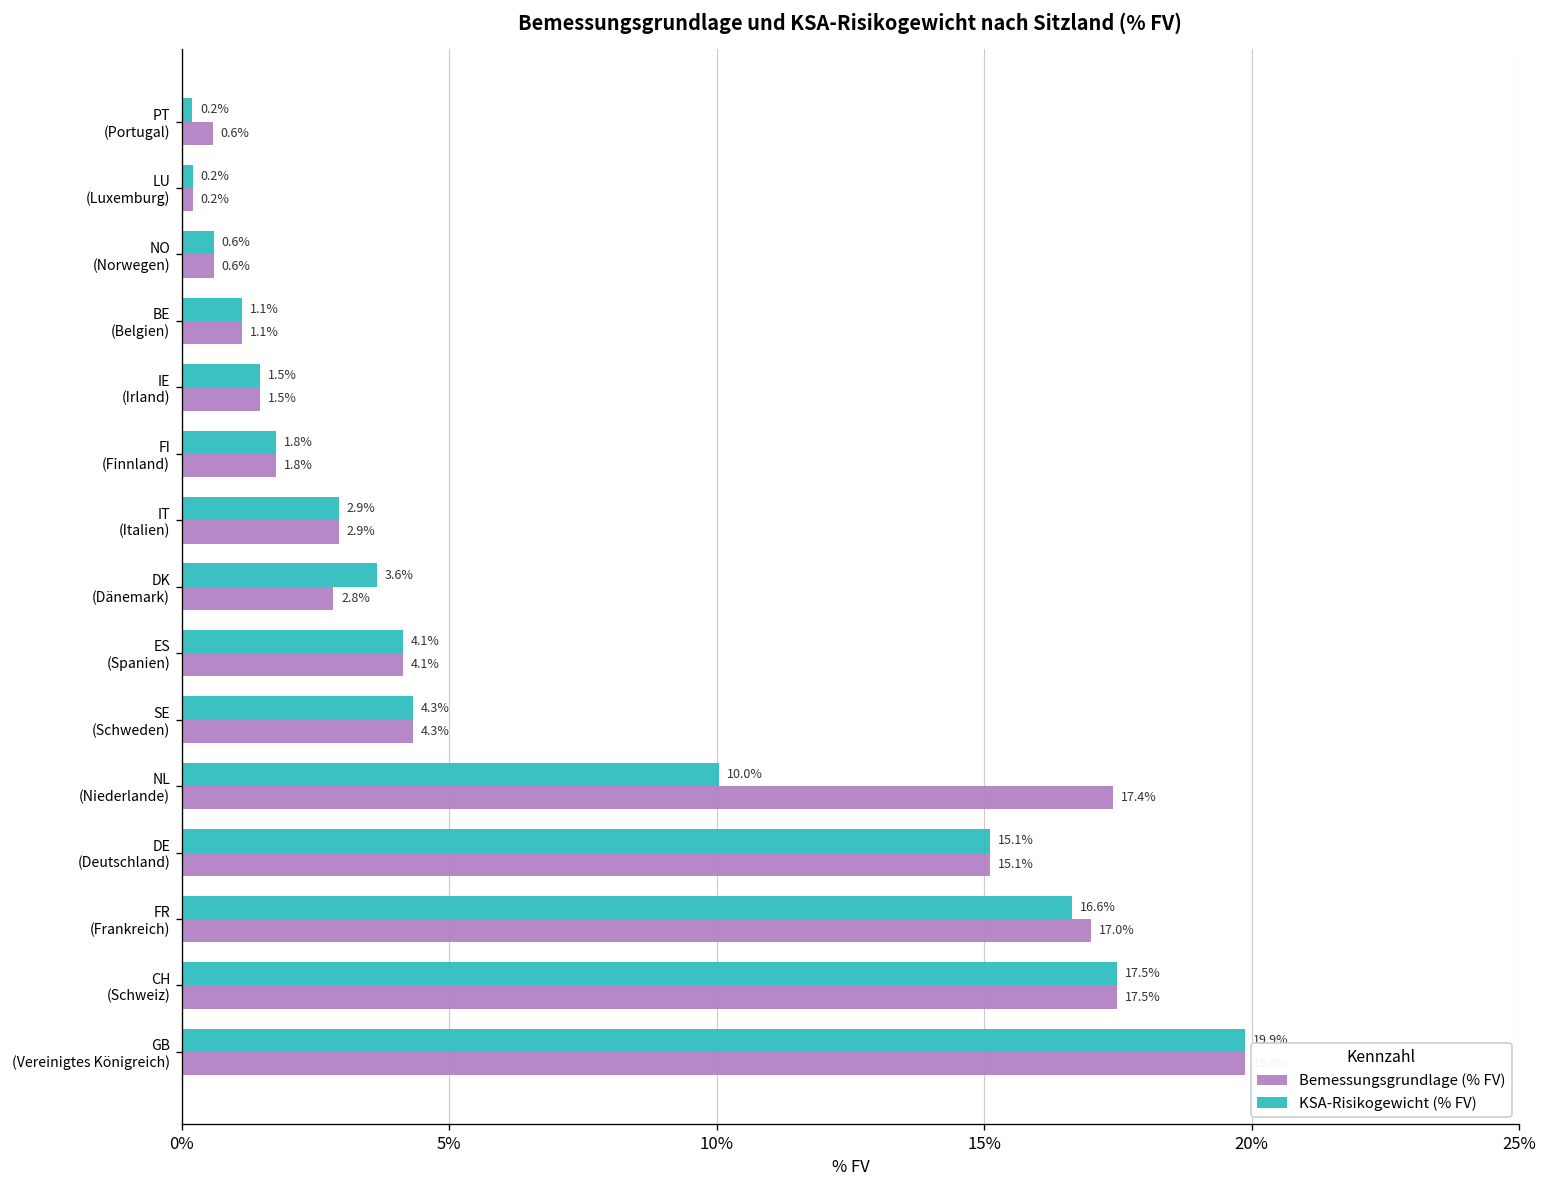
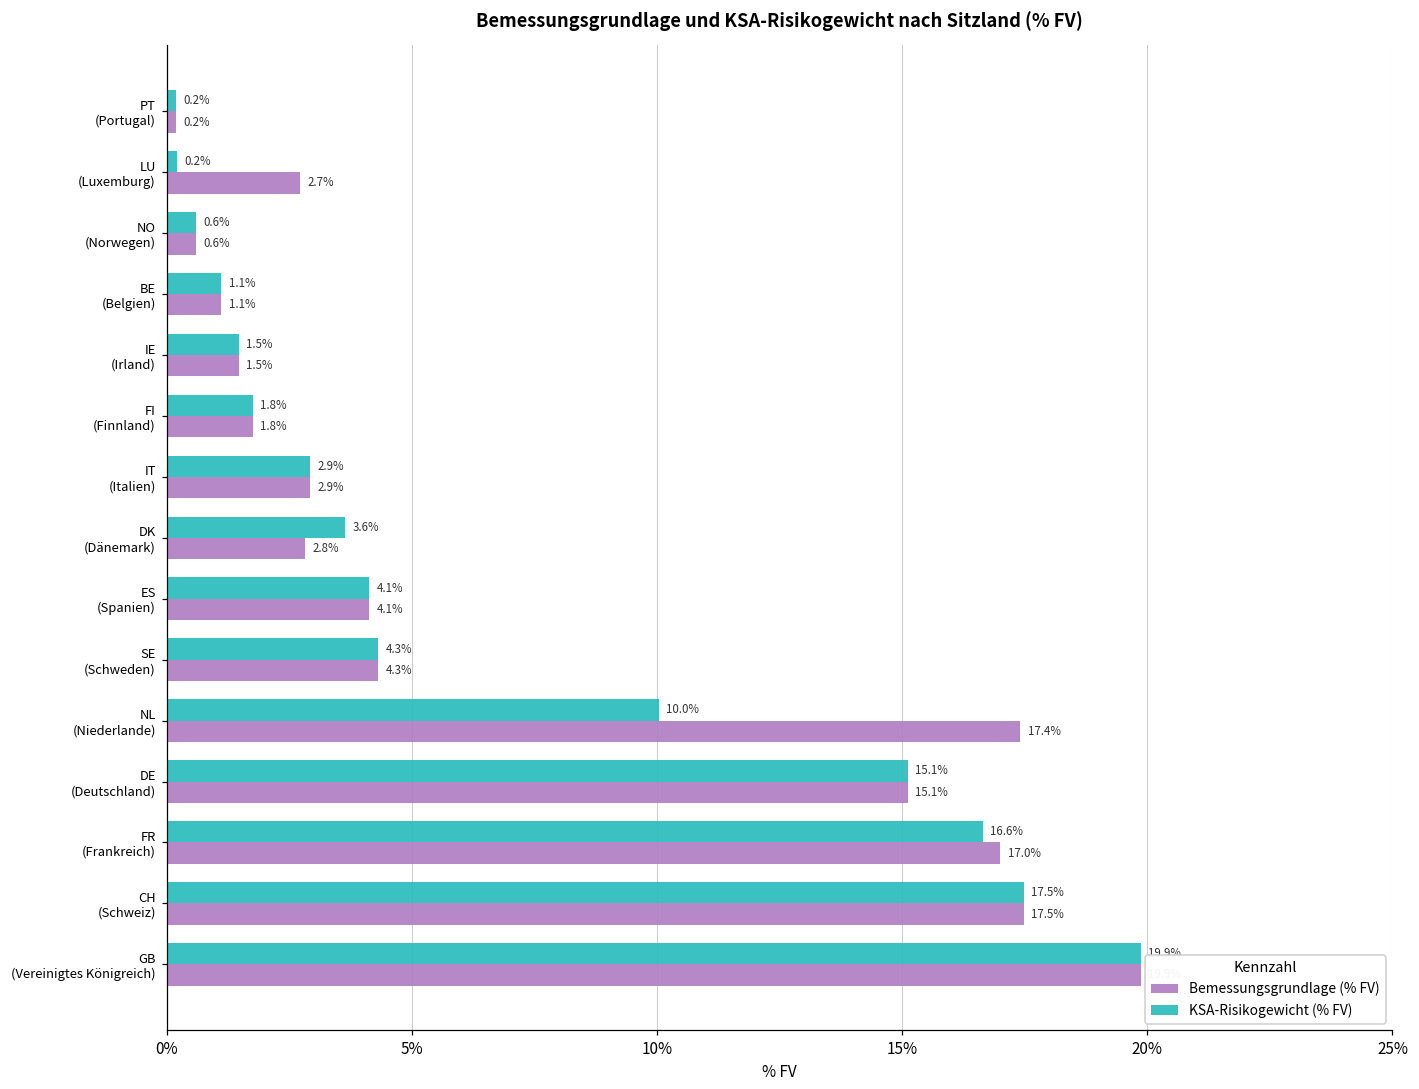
  {
    "Bemessungsgrundlage (% FV)": {
-     "PT (Portugal)": "0.6%",
-     "LU (Luxemburg)": "0.2%",
+     "PT (Portugal)": "0.2%",
+     "LU (Luxemburg)": "2.7%",
      "NO (Norwegen)": "0.6%",
      "BE (Belgien)": "1.1%",
      "IE (Irland)": "1.5%",
      "FI (Finnland)": "1.8%",
      "IT (Italien)": "2.9%",
      "DK (Dänemark)": "2.8%",
      "ES (Spanien)": "4.1%",
      "SE (Schweden)": "4.3%",
      "NL (Niederlande)": "17.4%",
      "DE (Deutschland)": "15.1%",
      "FR (Frankreich)": "17.0%",
      "CH (Schweiz)": "17.5%"
    },
    "KSA-Risikogewicht (% FV)": {
      "PT (Portugal)": "0.2%",
      "LU (Luxemburg)": "0.2%",
      "NO (Norwegen)": "0.6%",
      "BE (Belgien)": "1.1%",
      "IE (Irland)": "1.5%",
      "FI (Finnland)": "1.8%",
      "IT (Italien)": "2.9%",
      "DK (Dänemark)": "3.6%",
      "ES (Spanien)": "4.1%",
      "SE (Schweden)": "4.3%",
      "NL (Niederlande)": "10.0%",
      "DE (Deutschland)": "15.1%",
      "FR (Frankreich)": "16.6%",
      "CH (Schweiz)": "17.5%"
    }
  }
